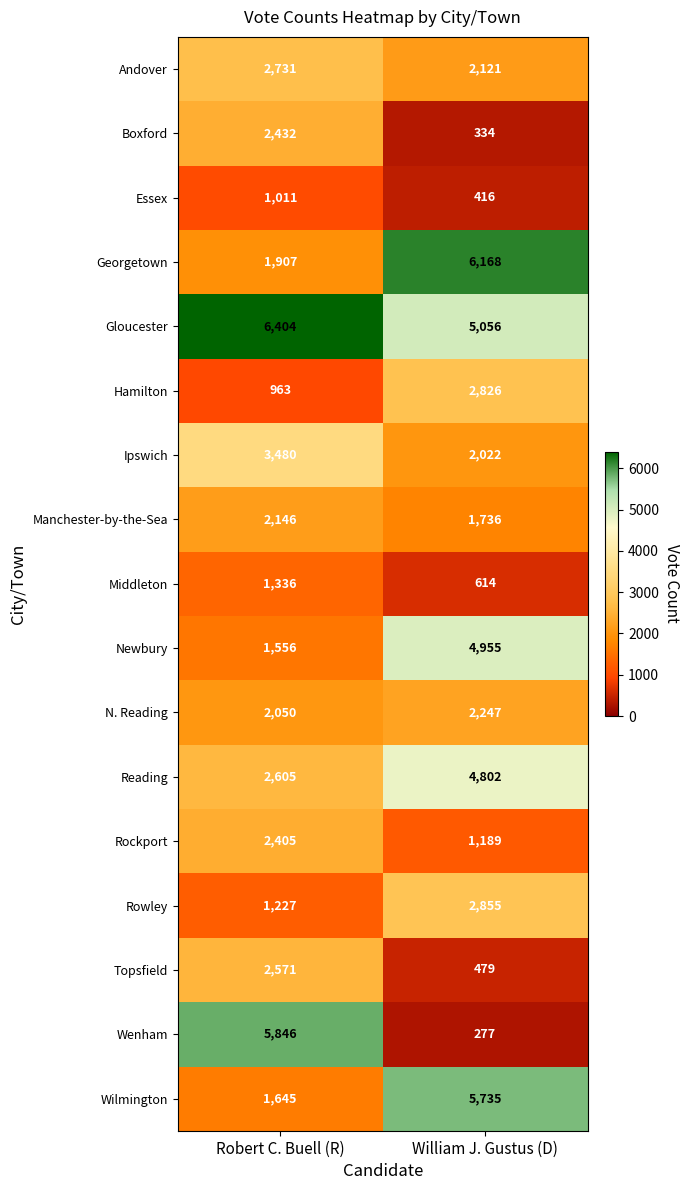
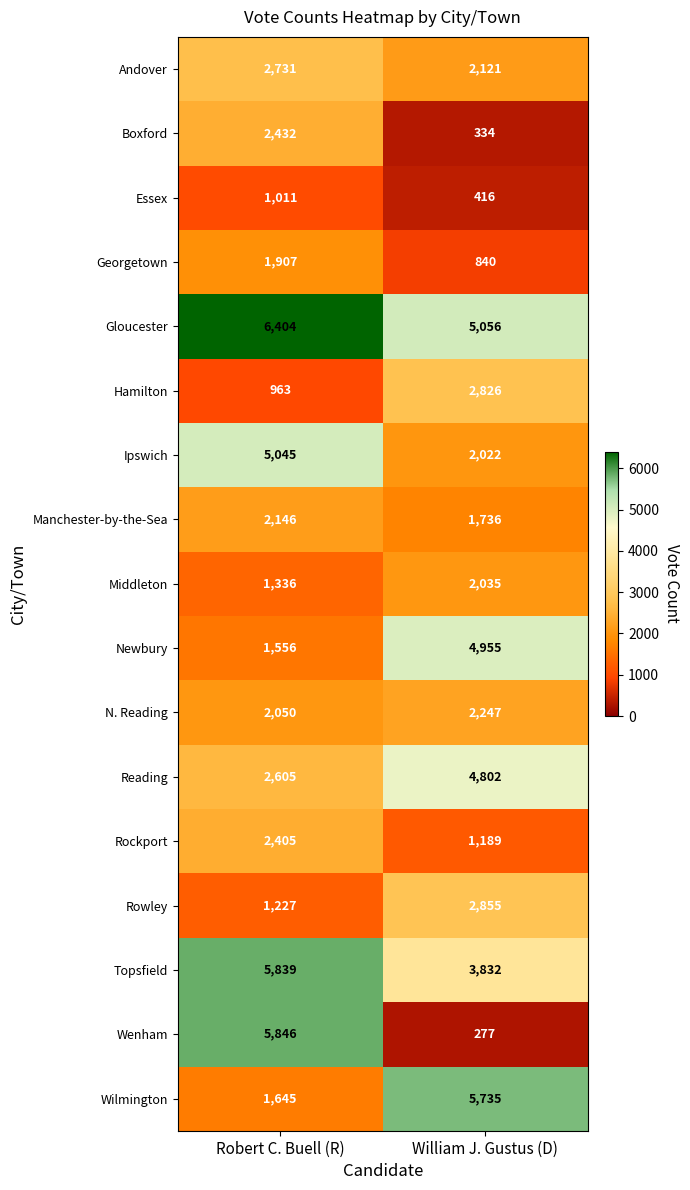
  {
    "Andover": {
      "Robert C. Buell (R)": "2,731",
      "William J. Gustus (D)": "2,121"
    },
    "Boxford": {
      "Robert C. Buell (R)": "2,432",
      "William J. Gustus (D)": "334"
    },
    "Essex": {
      "Robert C. Buell (R)": "1,011",
      "William J. Gustus (D)": "416"
    },
    "Georgetown": {
      "Robert C. Buell (R)": "1,907",
-     "William J. Gustus (D)": "6,168"
+     "William J. Gustus (D)": "840"
    },
    "Gloucester": {
      "Robert C. Buell (R)": "6,404",
      "William J. Gustus (D)": "5,056"
    },
    "Hamilton": {
      "Robert C. Buell (R)": "963",
      "William J. Gustus (D)": "2,826"
    },
    "Ipswich": {
-     "Robert C. Buell (R)": "3,480",
+     "Robert C. Buell (R)": "5,045",
      "William J. Gustus (D)": "2,022"
    },
    "Manchester-by-the-Sea": {
      "Robert C. Buell (R)": "2,146",
      "William J. Gustus (D)": "1,736"
    },
    "Middleton": {
      "Robert C. Buell (R)": "1,336",
-     "William J. Gustus (D)": "614"
+     "William J. Gustus (D)": "2,035"
    },
    "Newbury": {
      "Robert C. Buell (R)": "1,556",
      "William J. Gustus (D)": "4,955"
    },
    "N. Reading": {
      "Robert C. Buell (R)": "2,050",
      "William J. Gustus (D)": "2,247"
    },
    "Reading": {
      "Robert C. Buell (R)": "2,605",
      "William J. Gustus (D)": "4,802"
    },
    "Rockport": {
      "Robert C. Buell (R)": "2,405",
      "William J. Gustus (D)": "1,189"
    },
    "Rowley": {
      "Robert C. Buell (R)": "1,227",
      "William J. Gustus (D)": "2,855"
    },
    "Topsfield": {
-     "Robert C. Buell (R)": "2,571",
-     "William J. Gustus (D)": "479"
+     "Robert C. Buell (R)": "5,839",
+     "William J. Gustus (D)": "3,832"
    },
    "Wenham": {
      "Robert C. Buell (R)": "5,846",
      "William J. Gustus (D)": "277"
    },
    "Wilmington": {
      "Robert C. Buell (R)": "1,645",
      "William J. Gustus (D)": "5,735"
    }
  }
